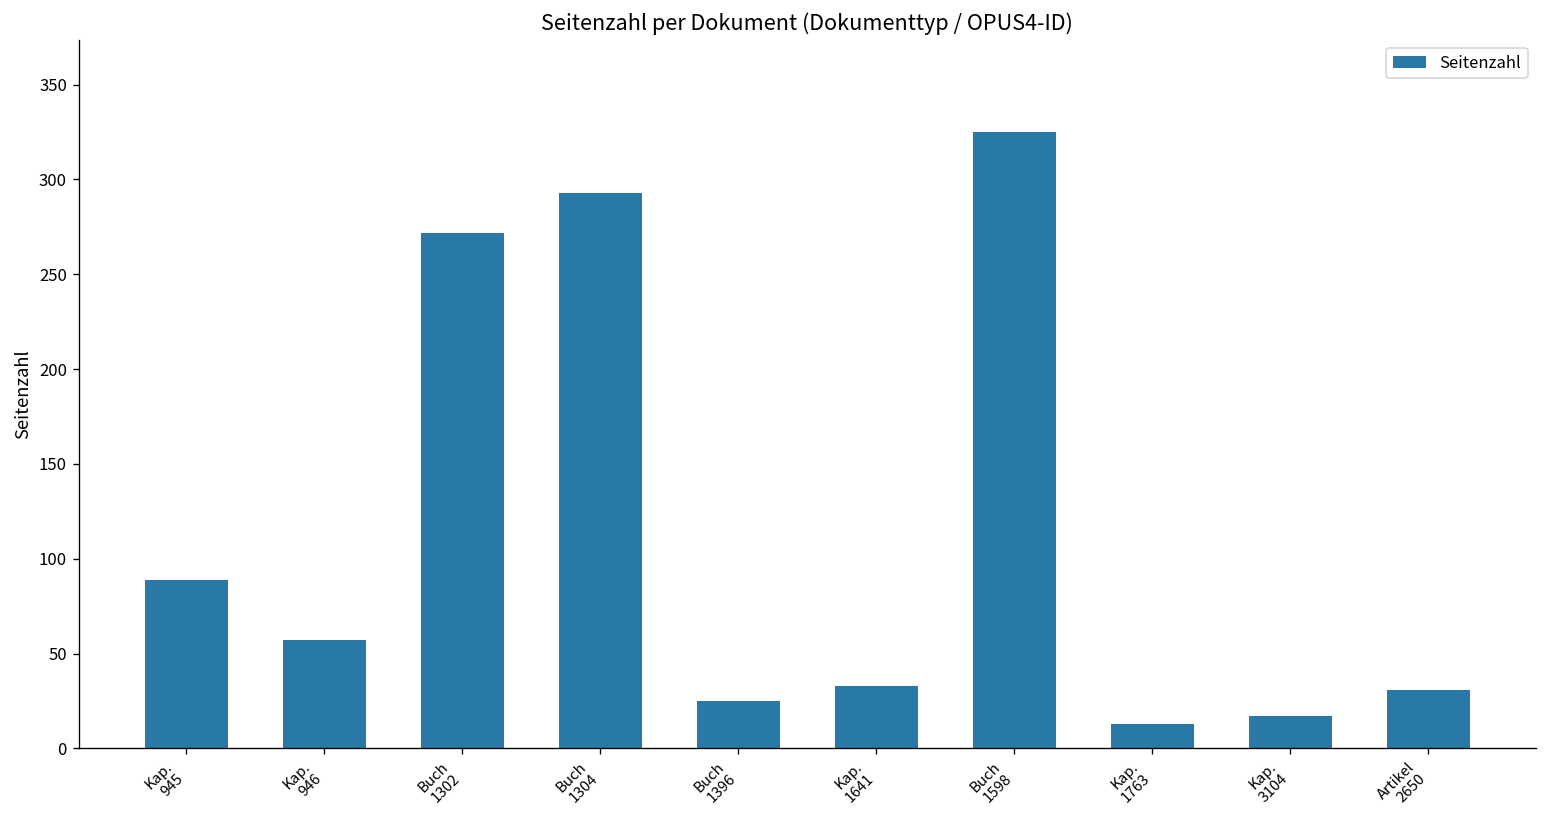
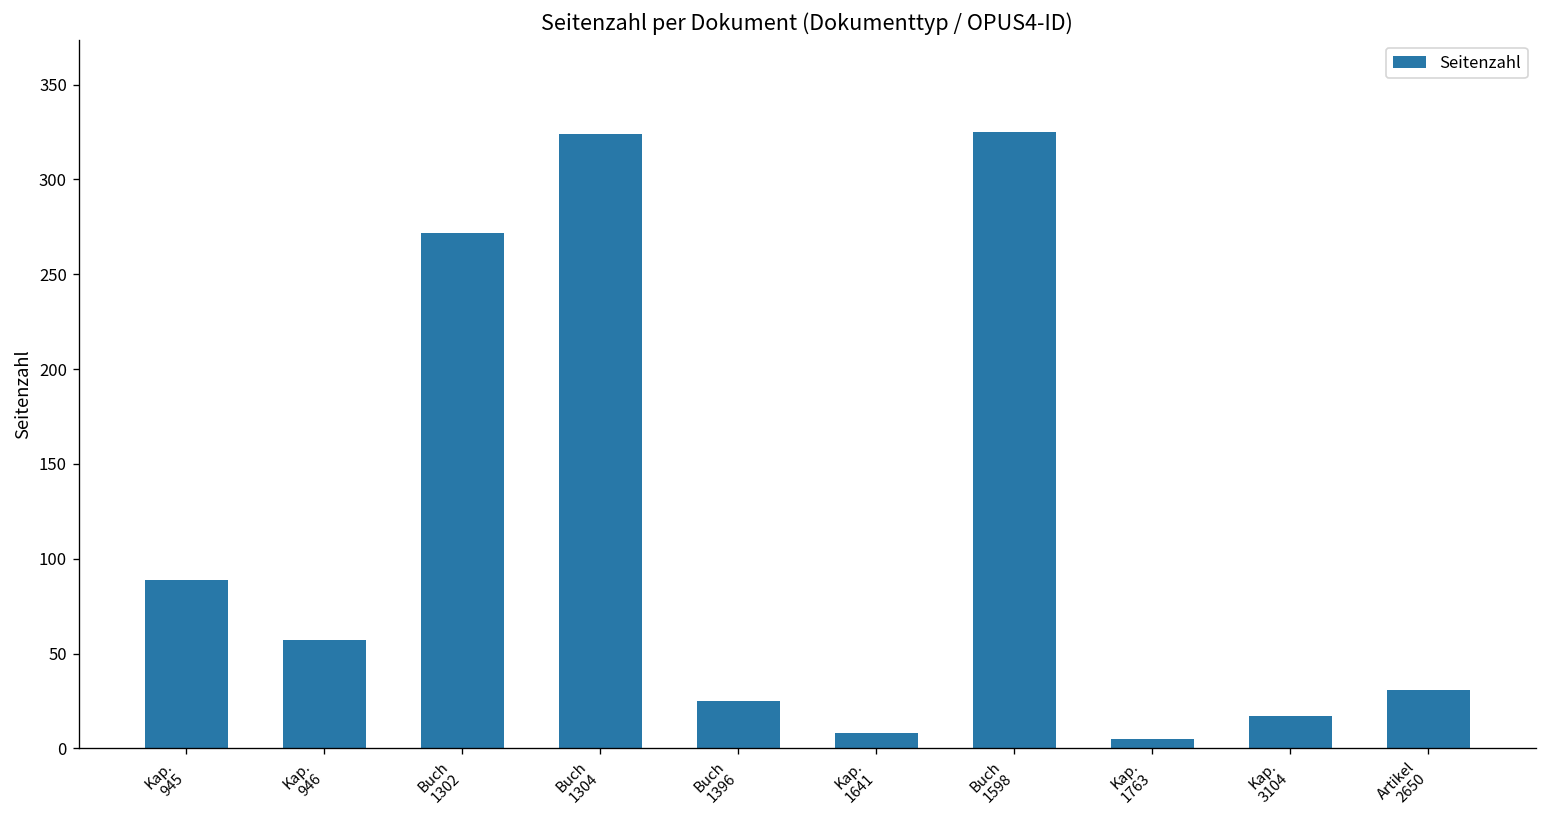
  {
    "Kap. 945": 89,
    "Kap. 946": 57,
    "Buch 1302": 272,
-   "Buch 1304": 293,
+   "Buch 1304": 324,
    "Buch 1396": 25,
-   "Kap. 1641": 33,
+   "Kap. 1641": 8,
    "Buch 1598": 325,
-   "Kap. 1763": 13,
+   "Kap. 1763": 5,
    "Kap. 3104": 17,
    "Artikel 2650": 31
  }
